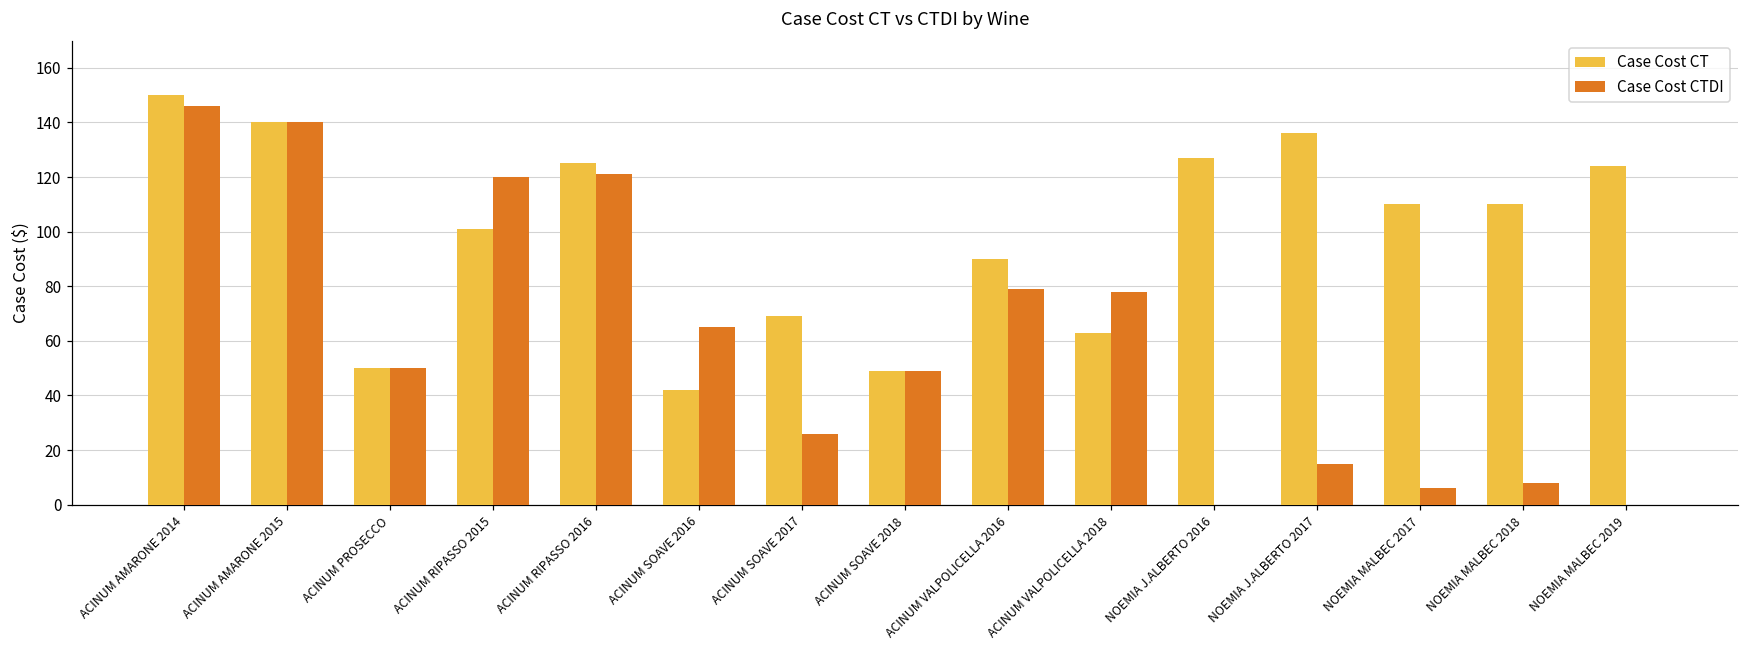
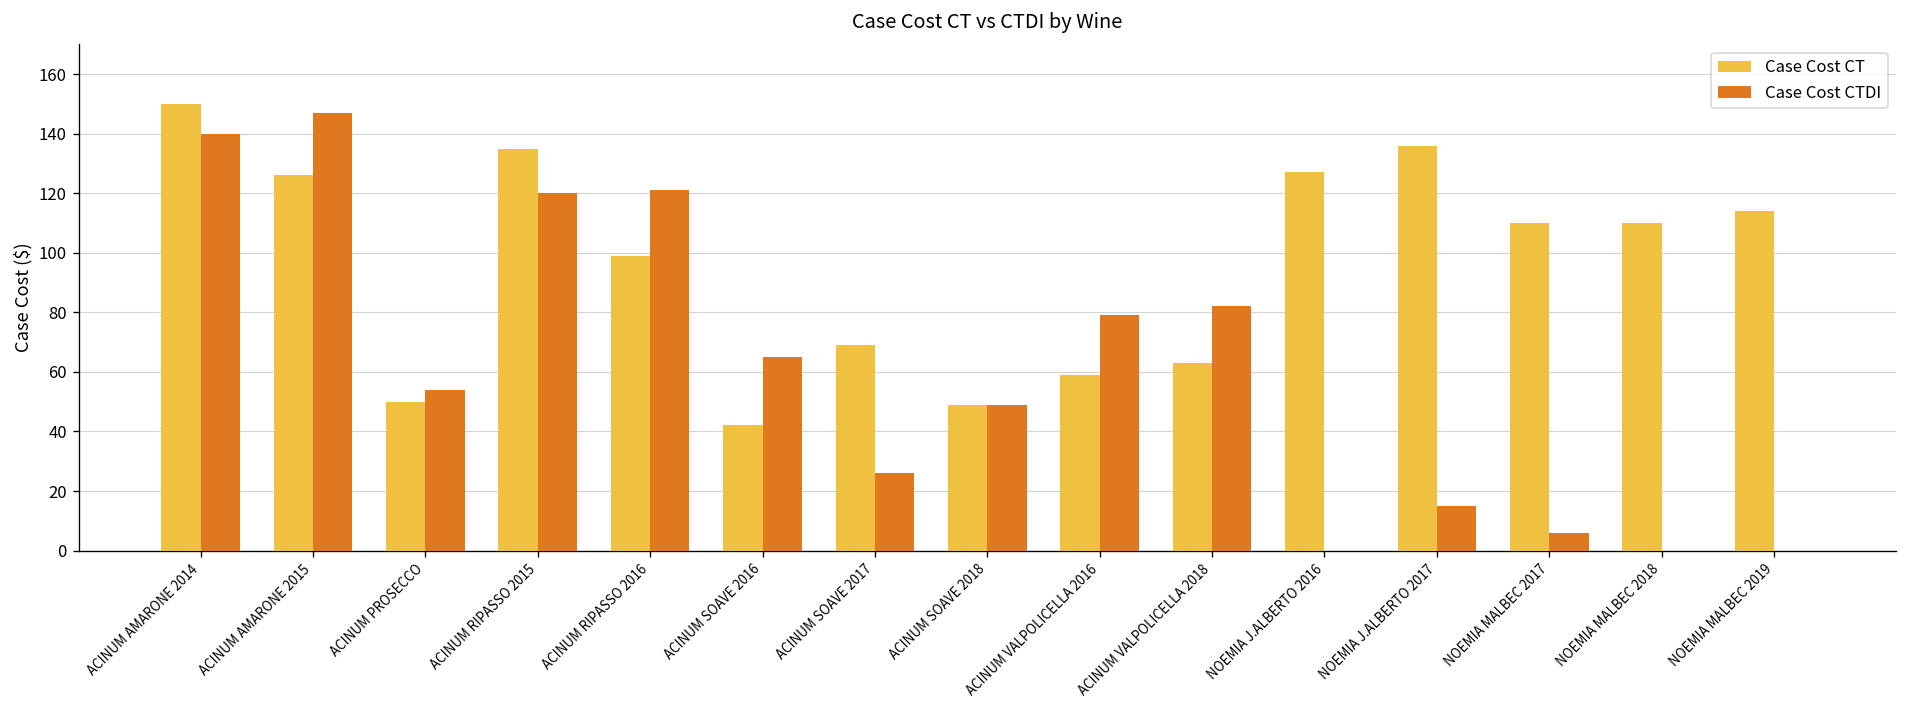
  {
    "Case Cost CT": {
      "ACINUM AMARONE 2014": 150,
-     "ACINUM AMARONE 2015": 140,
+     "ACINUM AMARONE 2015": 126,
      "ACINUM PROSECCO": 50,
-     "ACINUM RIPASSO 2015": 101,
-     "ACINUM RIPASSO 2016": 125,
+     "ACINUM RIPASSO 2015": 135,
+     "ACINUM RIPASSO 2016": 99,
      "ACINUM SOAVE 2016": 42,
      "ACINUM SOAVE 2017": 69,
      "ACINUM SOAVE 2018": 49,
-     "ACINUM VALPOLICELLA 2016": 90,
+     "ACINUM VALPOLICELLA 2016": 59,
      "ACINUM VALPOLICELLA 2018": 63,
      "NOEMIA J.ALBERTO 2016": 127,
      "NOEMIA J.ALBERTO 2017": 136,
      "NOEMIA MALBEC 2017": 110,
      "NOEMIA MALBEC 2018": 110,
-     "NOEMIA MALBEC 2019": 124
+     "NOEMIA MALBEC 2019": 114
    },
    "Case Cost CTDI": {
-     "ACINUM AMARONE 2014": 146,
-     "ACINUM AMARONE 2015": 140,
-     "ACINUM PROSECCO": 50,
+     "ACINUM AMARONE 2014": 140,
+     "ACINUM AMARONE 2015": 147,
+     "ACINUM PROSECCO": 54,
      "ACINUM RIPASSO 2015": 120,
      "ACINUM RIPASSO 2016": 121,
      "ACINUM SOAVE 2016": 65,
      "ACINUM SOAVE 2017": 26,
      "ACINUM SOAVE 2018": 49,
      "ACINUM VALPOLICELLA 2016": 79,
-     "ACINUM VALPOLICELLA 2018": 78,
+     "ACINUM VALPOLICELLA 2018": 82,
      "NOEMIA J.ALBERTO 2016": 0,
      "NOEMIA J.ALBERTO 2017": 15,
      "NOEMIA MALBEC 2017": 6,
-     "NOEMIA MALBEC 2018": 8,
+     "NOEMIA MALBEC 2018": 0,
      "NOEMIA MALBEC 2019": 0
    }
  }
